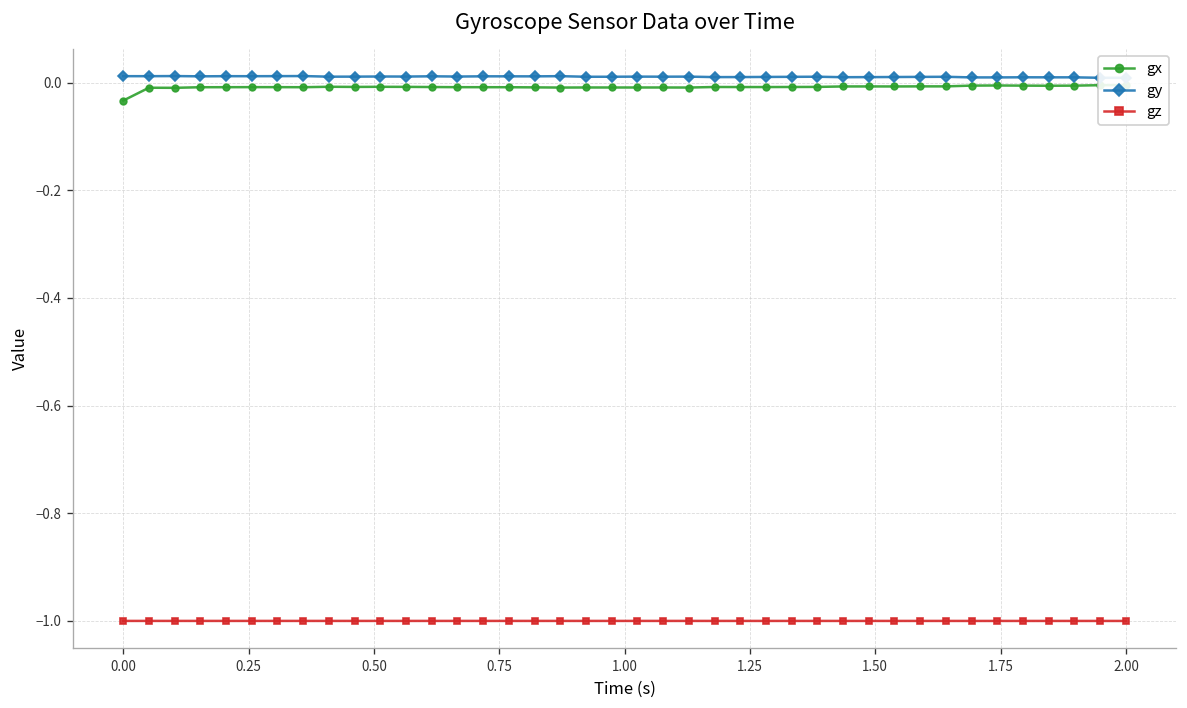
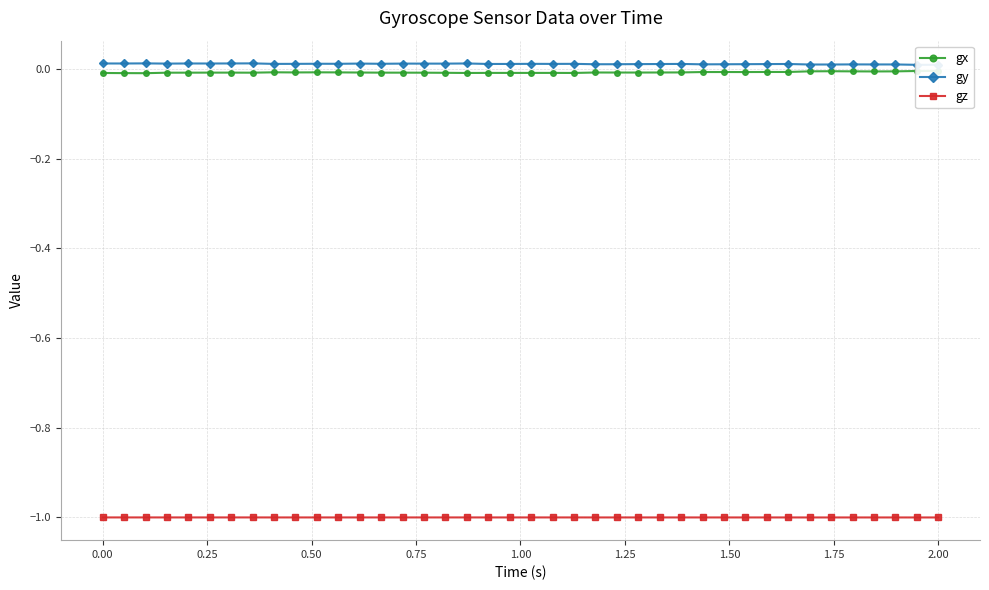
  {
    "gx": {
-     "0.00": -0.03
+     "0.00": -0.01
    },
    "gy": {
      "0.00": 0.01
    },
    "gz": {
      "0.00": -1.00,
      "2.00": -1.00
    }
  }
